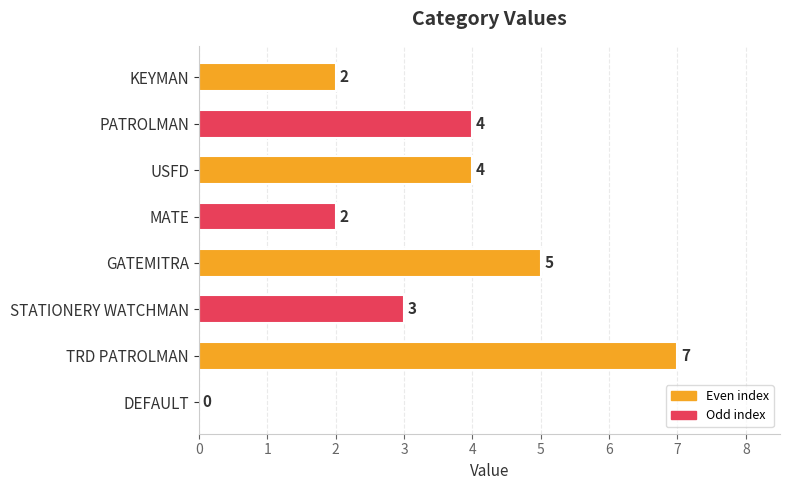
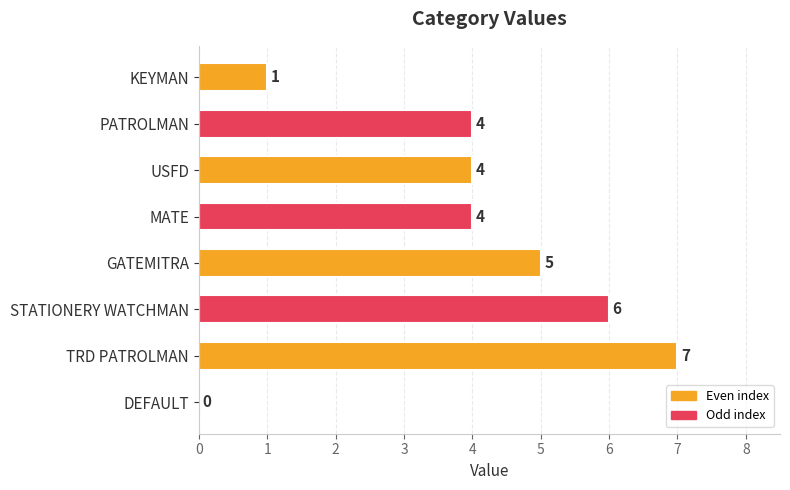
  {
-   "KEYMAN": 2,
+   "KEYMAN": 1,
    "PATROLMAN": 4,
    "USFD": 4,
-   "MATE": 2,
+   "MATE": 4,
    "GATEMITRA": 5,
-   "STATIONERY WATCHMAN": 3,
+   "STATIONERY WATCHMAN": 6,
    "TRD PATROLMAN": 7,
    "DEFAULT": 0
  }
